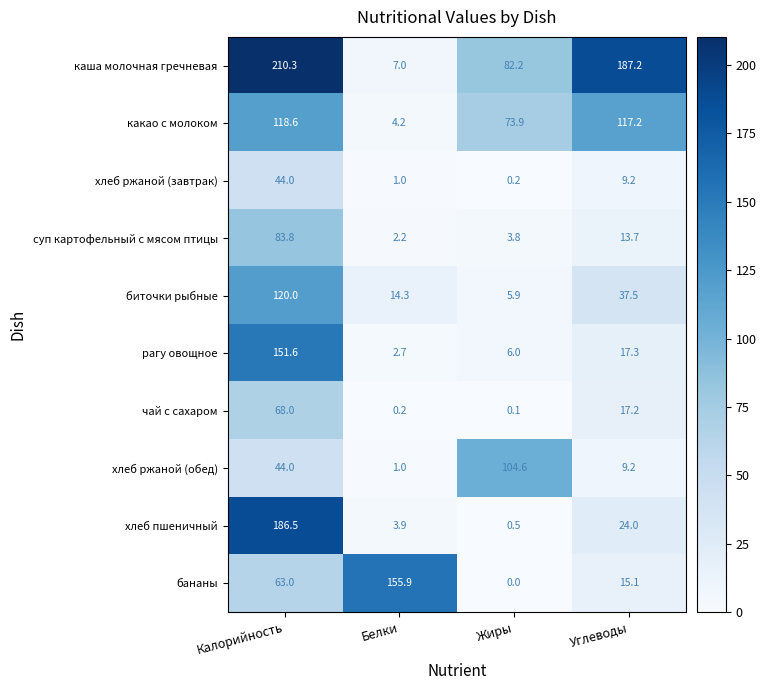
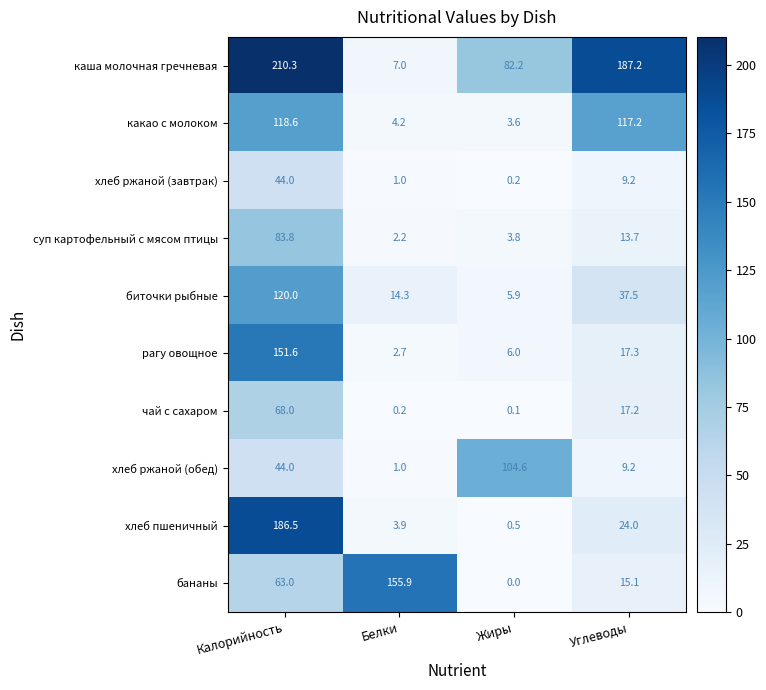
  {
    "каша молочная гречневая": {
      "Калорийность": 210.3,
      "Белки": 7.0,
      "Жиры": 82.2,
      "Углеводы": 187.2
    },
    "какао с молоком": {
      "Калорийность": 118.6,
      "Белки": 4.2,
-     "Жиры": 73.9,
+     "Жиры": 3.6,
      "Углеводы": 117.2
    },
    "хлеб ржаной (завтрак)": {
      "Калорийность": 44.0,
      "Белки": 1.0,
      "Жиры": 0.2,
      "Углеводы": 9.2
    },
    "суп картофельный с мясом птицы": {
      "Калорийность": 83.8,
      "Белки": 2.2,
      "Жиры": 3.8,
      "Углеводы": 13.7
    },
    "биточки рыбные": {
      "Калорийность": 120.0,
      "Белки": 14.3,
      "Жиры": 5.9,
      "Углеводы": 37.5
    },
    "рагу овощное": {
      "Калорийность": 151.6,
      "Белки": 2.7,
      "Жиры": 6.0,
      "Углеводы": 17.3
    },
    "чай с сахаром": {
      "Калорийность": 68.0,
      "Белки": 0.2,
      "Жиры": 0.1,
      "Углеводы": 17.2
    },
    "хлеб ржаной (обед)": {
      "Калорийность": 44.0,
      "Белки": 1.0,
      "Углеводы": 9.2
    },
    "хлеб пшеничный": {
      "Калорийность": 186.5,
      "Белки": 3.9,
      "Жиры": 0.5,
      "Углеводы": 24.0
    },
    "бананы": {
      "Калорийность": 63.0,
      "Белки": 155.9,
      "Жиры": 0.0,
      "Углеводы": 15.1
    }
  }
